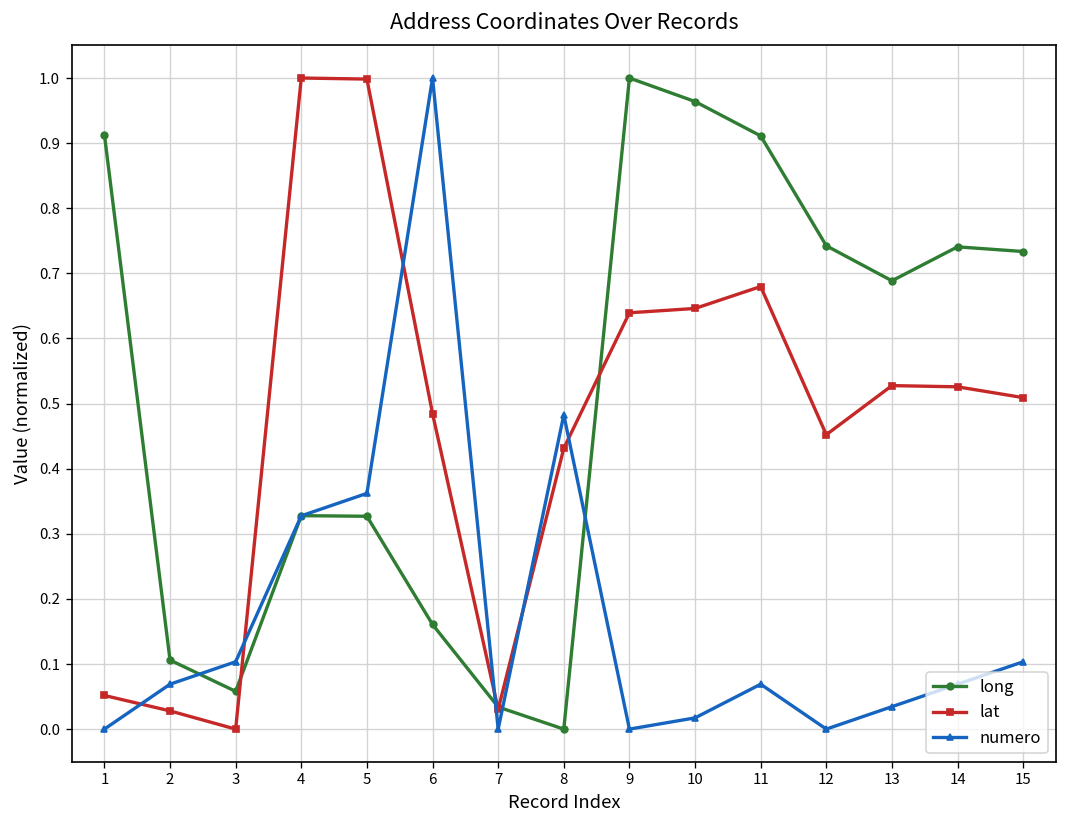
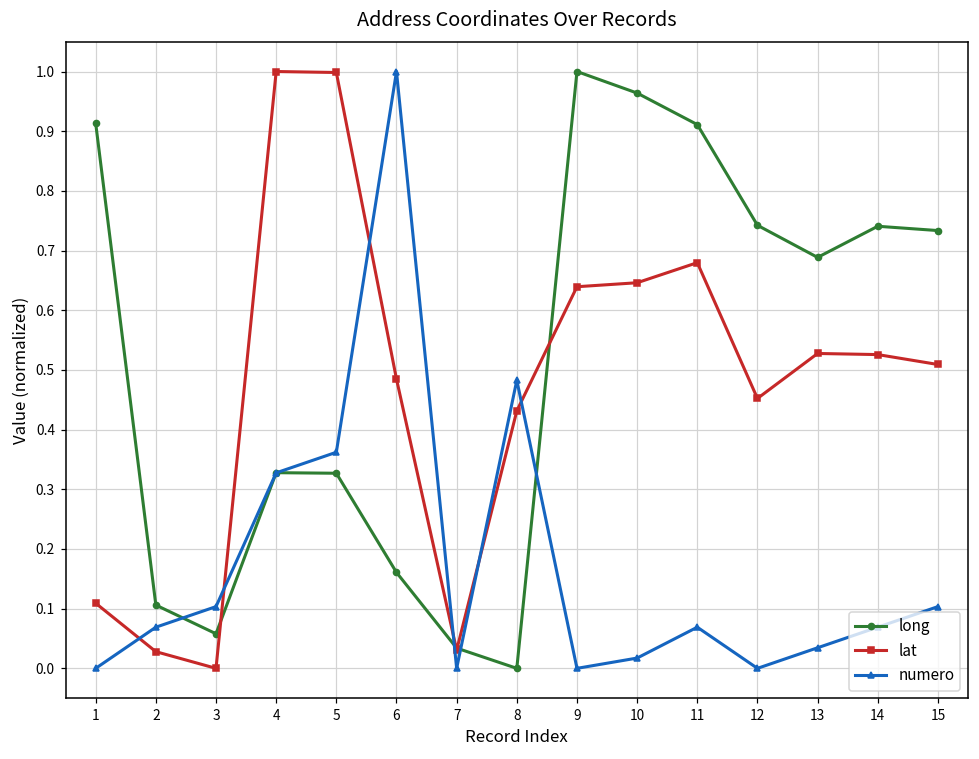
  {
    "long": {
      "1": 0.91,
      "2": 0.11,
      "3": 0.06,
      "5": 0.33,
      "6": 0.16,
      "8": 0.00,
      "9": 1.00,
      "10": 0.96,
      "11": 0.91,
      "12": 0.74,
      "13": 0.69,
      "14": 0.74,
      "15": 0.73
    },
    "lat": {
-     "1": 0.05,
+     "1": 0.11,
      "2": 0.03,
      "3": 0.00,
      "4": 1.00,
      "5": 1.00,
      "6": 0.48,
      "8": 0.43,
      "9": 0.64,
      "10": 0.65,
      "11": 0.68,
      "12": 0.45,
      "13": 0.53,
      "14": 0.53,
      "15": 0.51
    },
    "numero": {
      "1": 0.00,
      "2": 0.07,
      "3": 0.10,
      "5": 0.36,
      "6": 1.00,
      "7": 0.00,
      "8": 0.48,
      "9": 0.00,
      "10": 0.02,
      "11": 0.07,
      "12": 0.00,
      "13": 0.03,
      "15": 0.10
    }
  }
